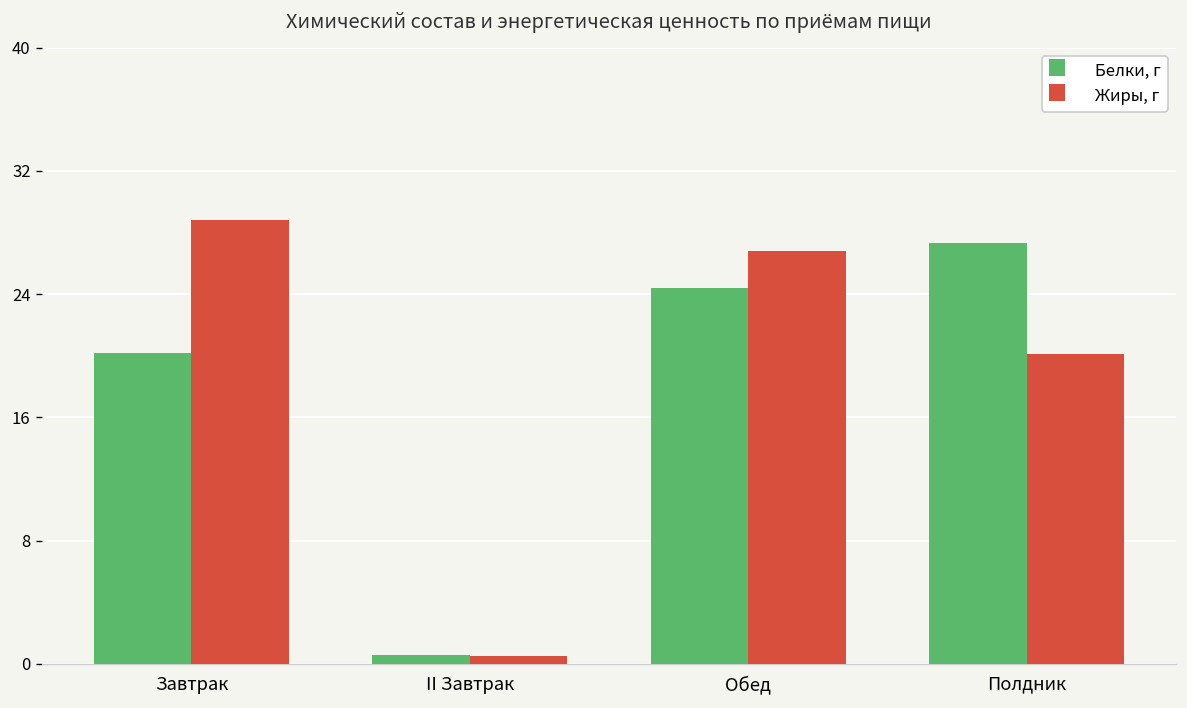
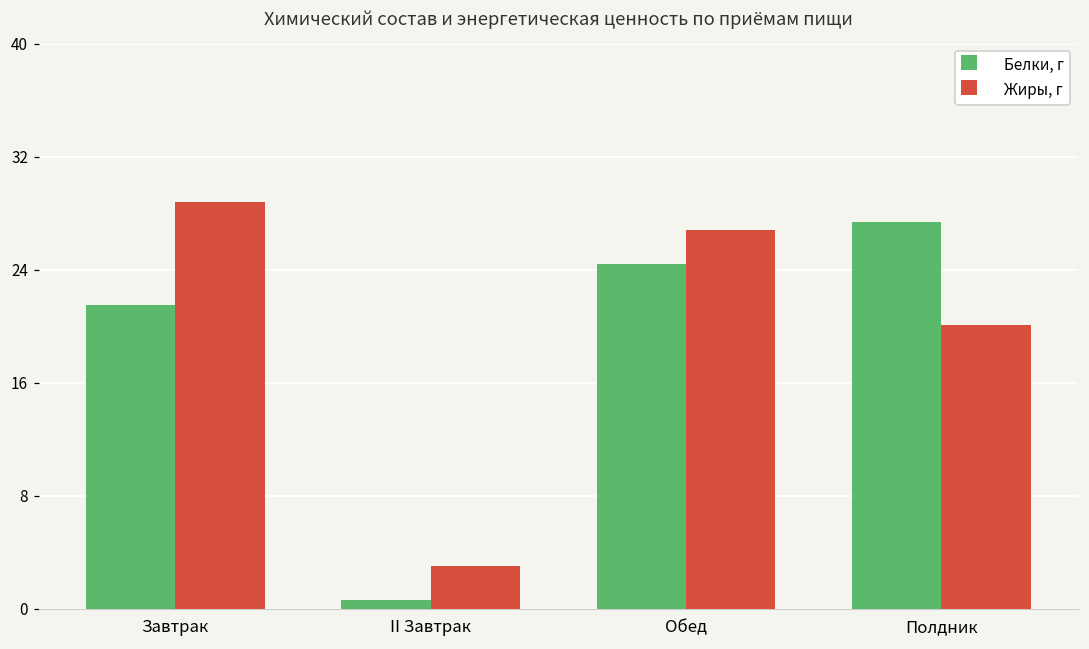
  {
    "Белки, г": {
-     "Завтрак": 20.2,
+     "Завтрак": 21.5,
      "II Завтрак": 0.6,
      "Обед": 24.4,
      "Полдник": 27.3
    },
    "Жиры, г": {
      "Завтрак": 28.8,
-     "II Завтрак": 0.5,
+     "II Завтрак": 3.0,
      "Обед": 26.8,
      "Полдник": 20.1
    }
  }
